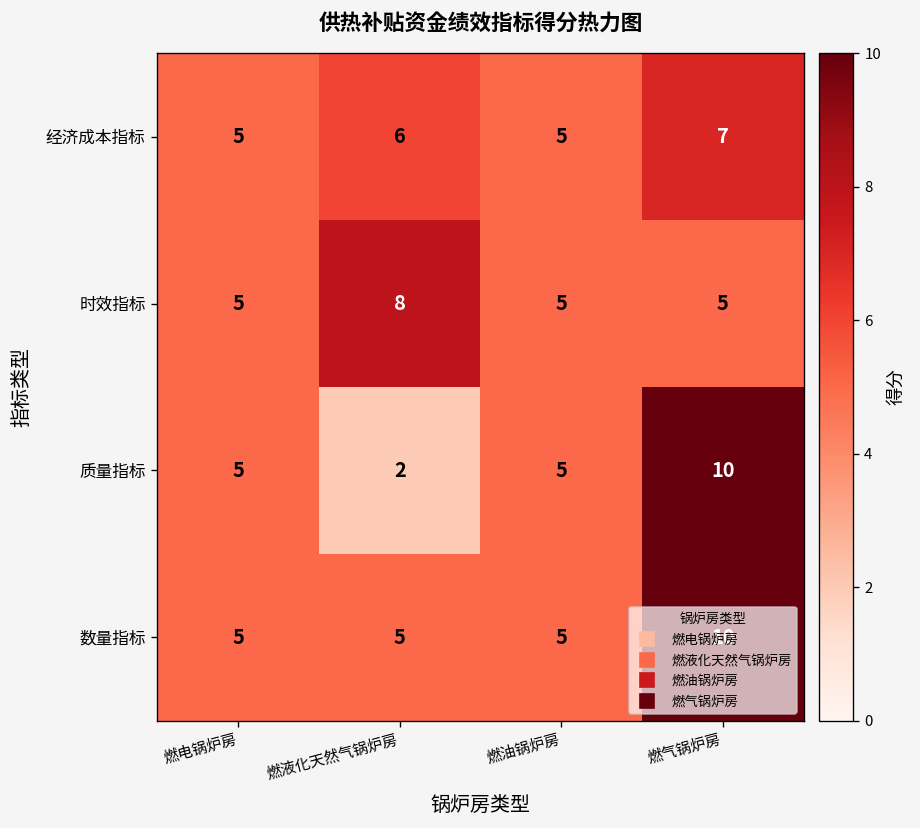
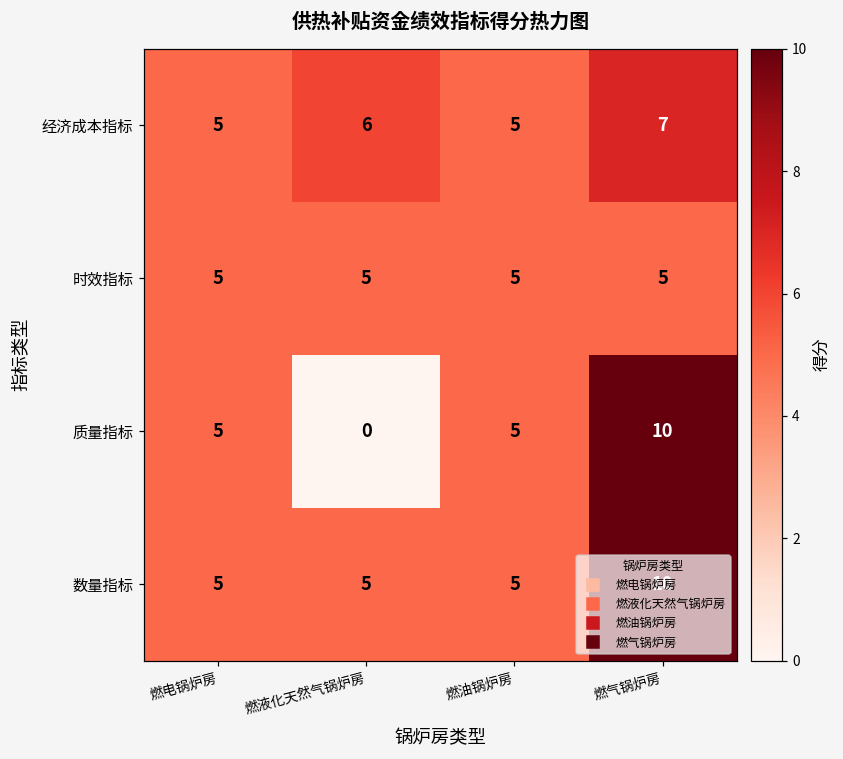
  {
    "经济成本指标": {
      "燃电锅炉房": 5,
      "燃液化天然气锅炉房": 6,
      "燃油锅炉房": 5,
      "燃气锅炉房": 7
    },
    "时效指标": {
      "燃电锅炉房": 5,
-     "燃液化天然气锅炉房": 8,
+     "燃液化天然气锅炉房": 5,
      "燃油锅炉房": 5,
      "燃气锅炉房": 5
    },
    "质量指标": {
      "燃电锅炉房": 5,
-     "燃液化天然气锅炉房": 2,
+     "燃液化天然气锅炉房": 0,
      "燃油锅炉房": 5,
      "燃气锅炉房": 10
    },
    "数量指标": {
      "燃电锅炉房": 5,
      "燃液化天然气锅炉房": 5,
      "燃油锅炉房": 5
    }
  }
